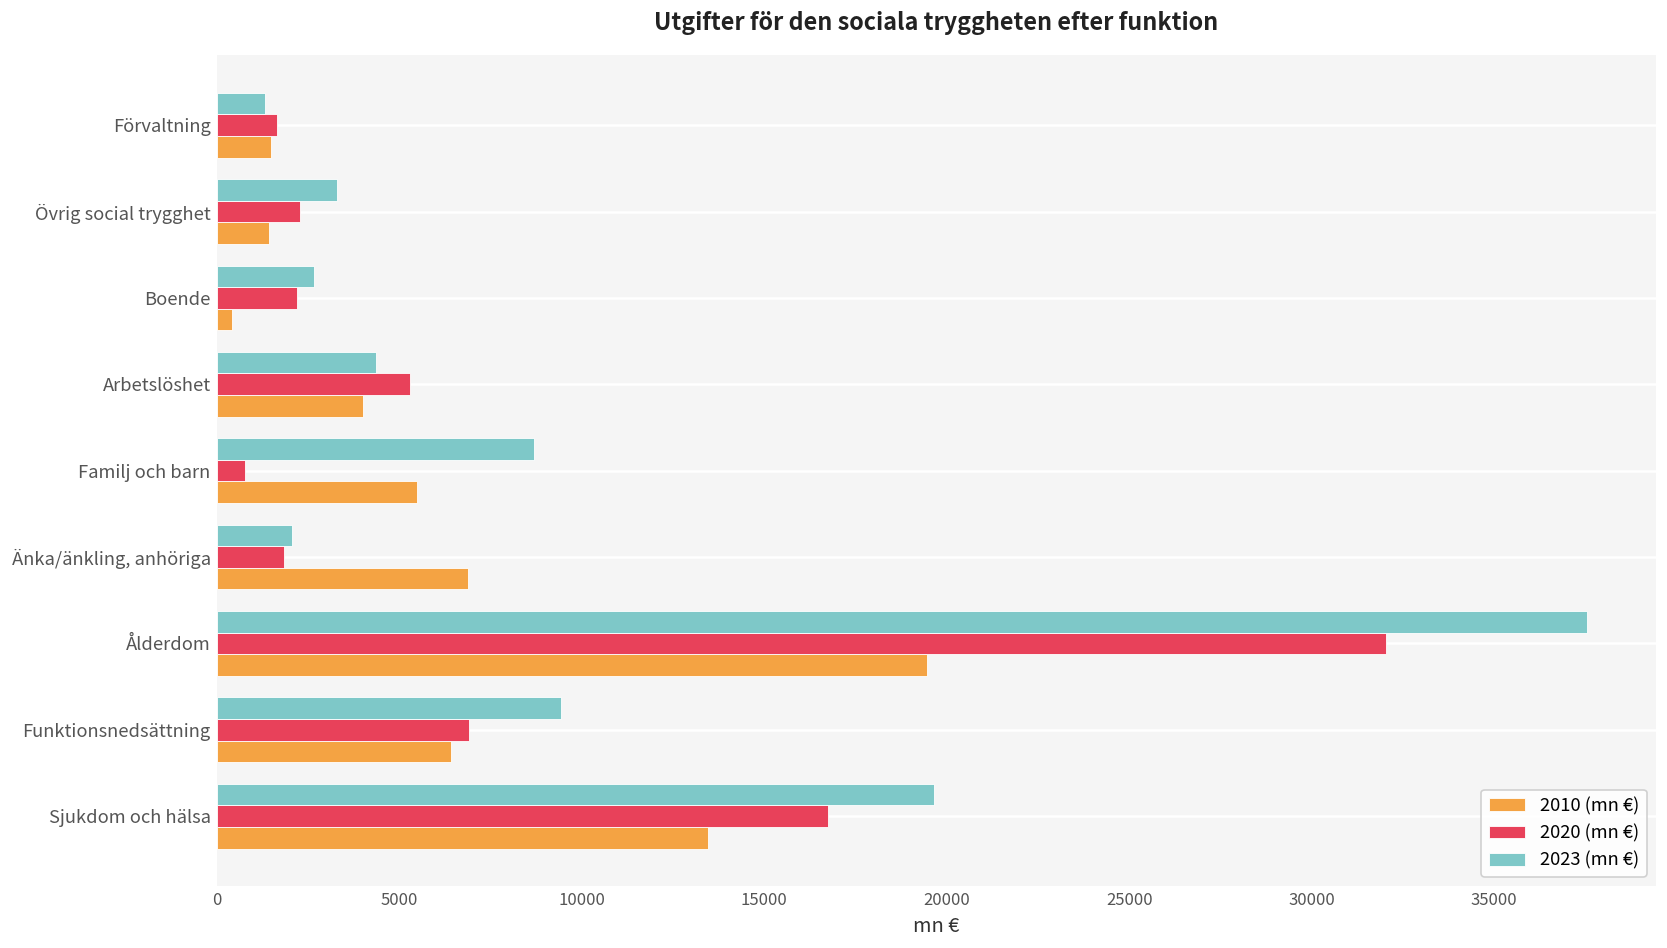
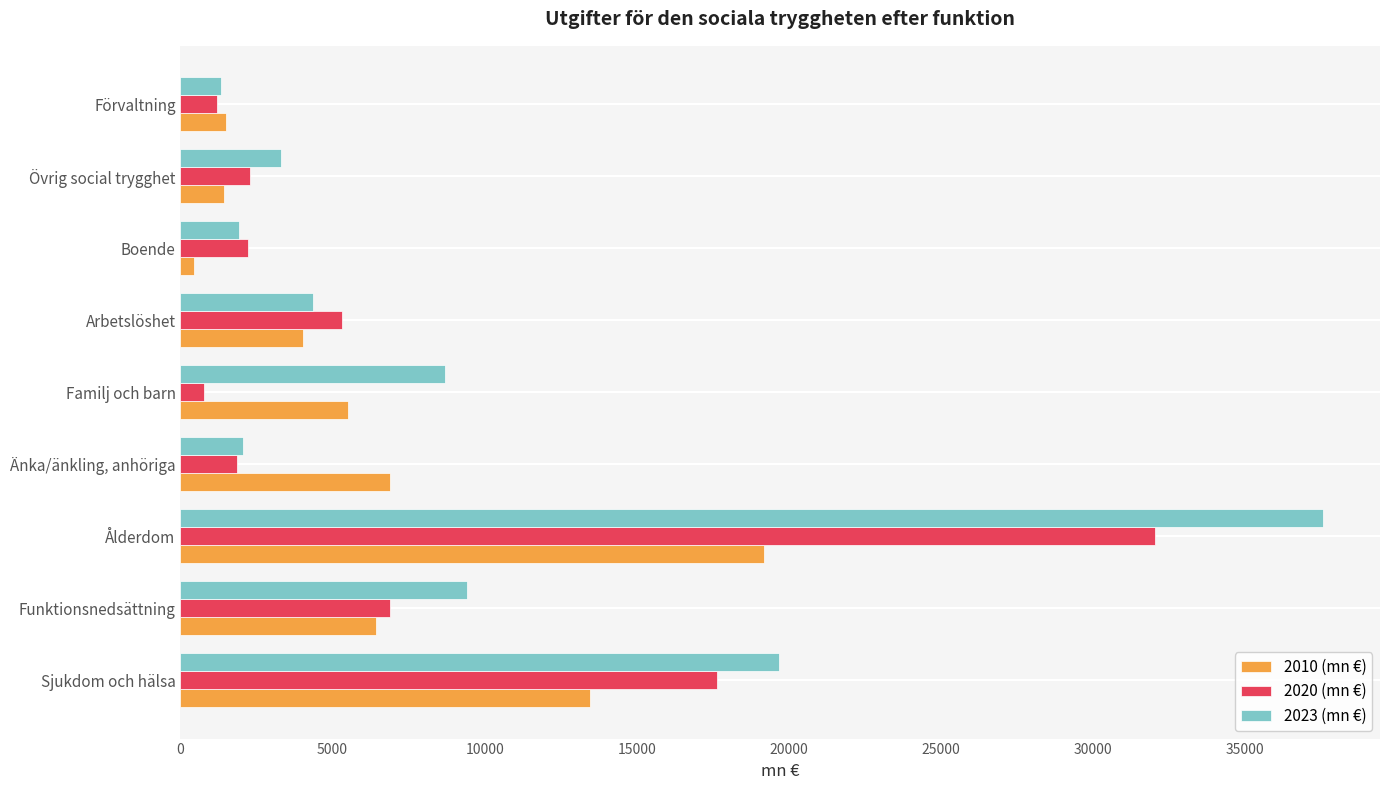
  {
    "2010 (mn €)": {
      "Förvaltning": 1500,
      "Övrig social trygghet": 1400,
      "Boende": 400,
      "Arbetslöshet": 4000,
      "Familj och barn": 5500,
      "Änka/änkling, anhöriga": 6900,
-     "Ålderdom": 19500,
+     "Ålderdom": 19200,
      "Funktionsnedsättning": 6400,
      "Sjukdom och hälsa": 13500
    },
    "2020 (mn €)": {
-     "Förvaltning": 1700,
+     "Förvaltning": 1200,
      "Övrig social trygghet": 2300,
      "Boende": 2200,
      "Arbetslöshet": 5300,
      "Familj och barn": 800,
      "Änka/änkling, anhöriga": 1900,
      "Ålderdom": 32000,
      "Funktionsnedsättning": 6900,
-     "Sjukdom och hälsa": 16800
+     "Sjukdom och hälsa": 17600
    },
    "2023 (mn €)": {
      "Förvaltning": 1300,
      "Övrig social trygghet": 3300,
-     "Boende": 2700,
+     "Boende": 1900,
      "Arbetslöshet": 4400,
      "Familj och barn": 8700,
      "Änka/änkling, anhöriga": 2100,
      "Ålderdom": 37600,
      "Funktionsnedsättning": 9400,
      "Sjukdom och hälsa": 19700
    }
  }
